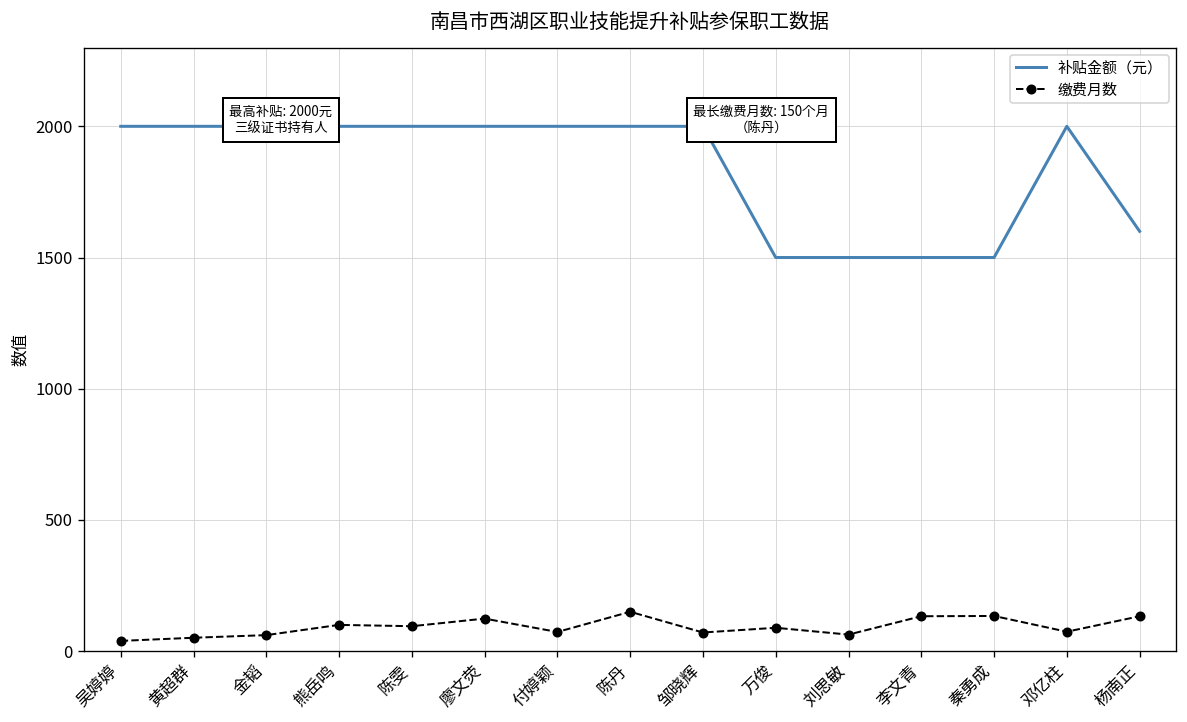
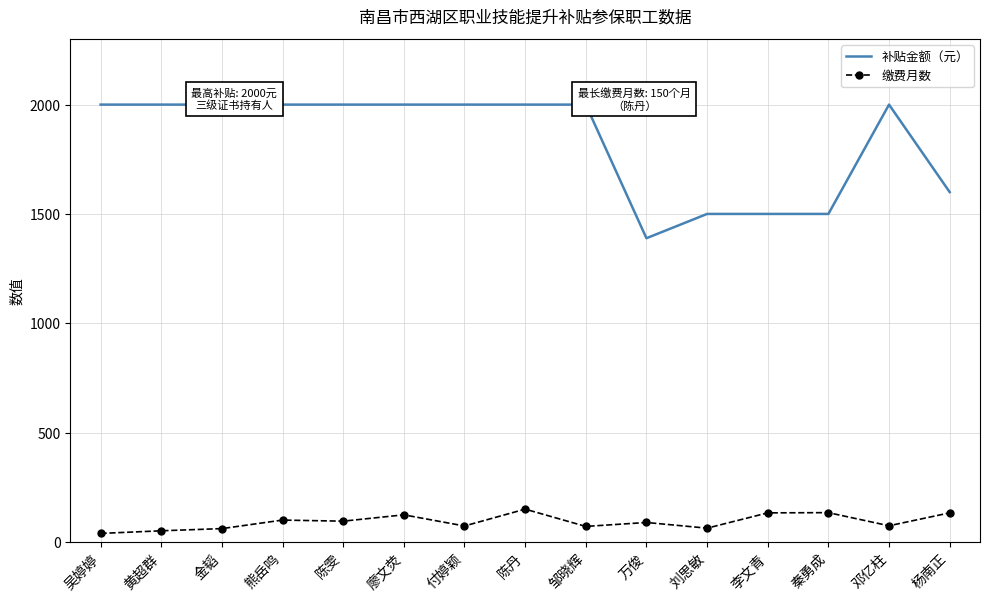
  {
    "补贴金额（元）": {
      "吴婷婷": 2000,
      "黄超群": 2000,
      "陈雯": 2000,
      "廖文荧": 2000,
      "付婷颖": 2000,
      "陈丹": 2000,
-     "万俊": 1500,
+     "万俊": 1390,
      "刘思敏": 1500,
      "李文青": 1500,
      "秦勇成": 1500,
      "邓亿柱": 2000,
      "杨南正": 1600
    },
    "缴费月数": {
      "吴婷婷": 40,
      "黄超群": 50,
      "金韬": 60,
      "熊岳鸣": 100,
      "陈雯": 100,
      "廖文荧": 120,
      "付婷颖": 70,
      "陈丹": 150,
      "邹晓辉": 70,
      "万俊": 90,
      "刘思敏": 60,
      "李文青": 130,
      "秦勇成": 130,
      "邓亿柱": 70,
      "杨南正": 130
    }
  }
